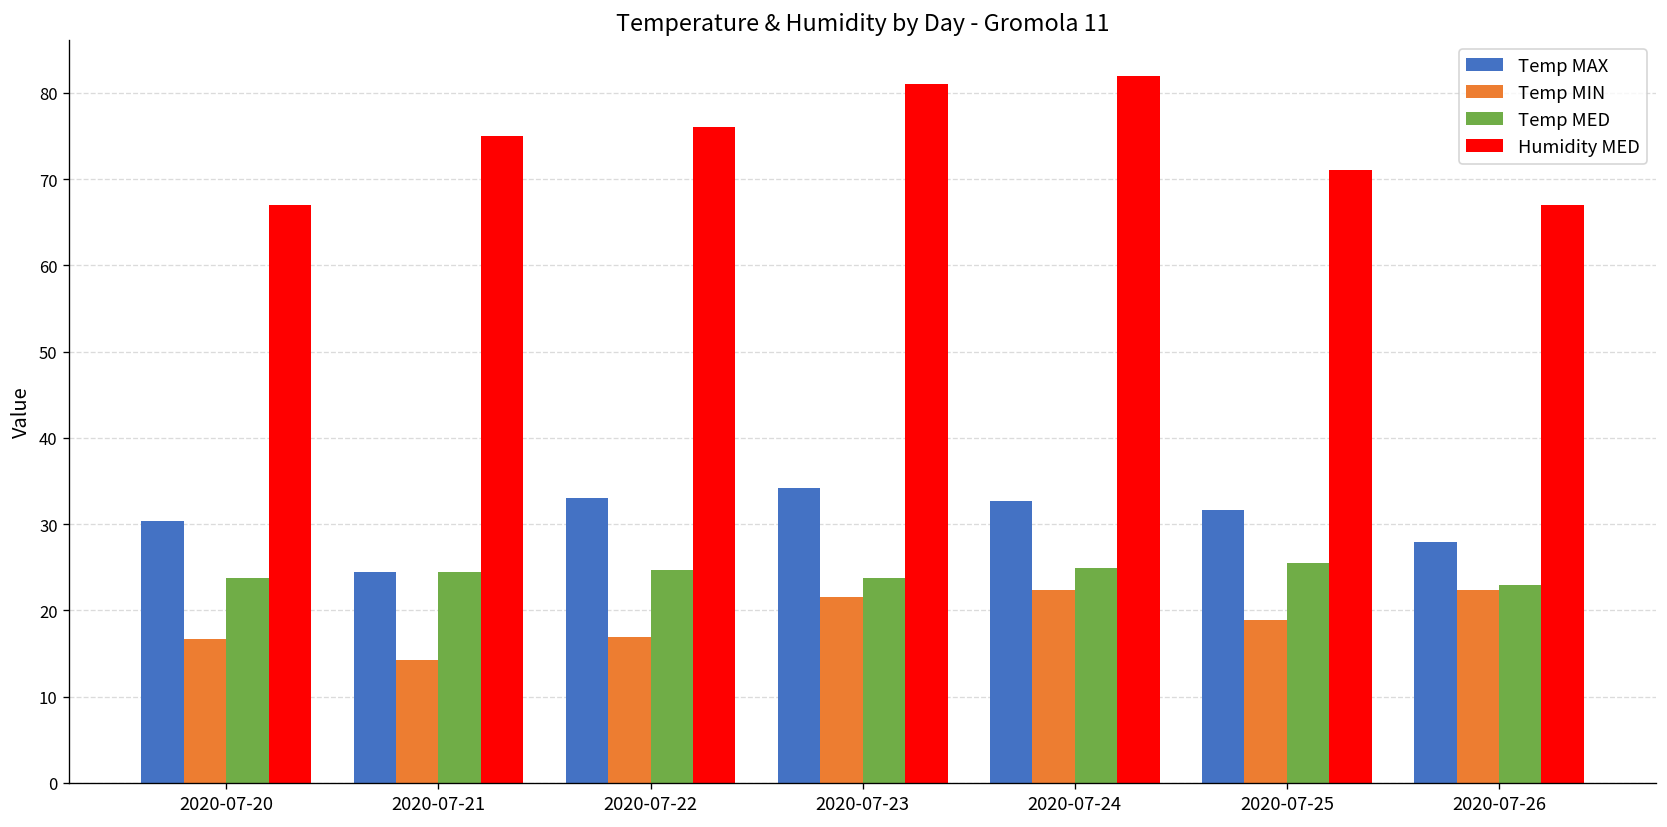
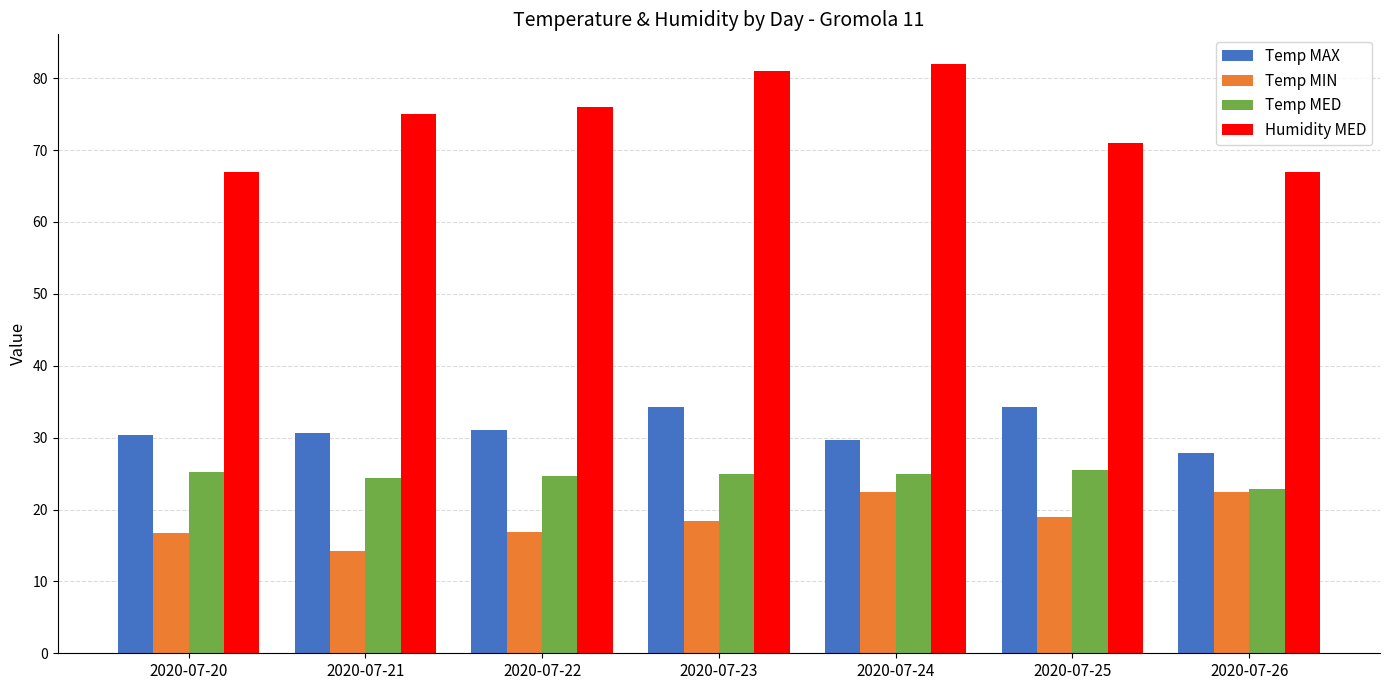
  {
    "Temp MAX": {
      "2020-07-20": 30,
-     "2020-07-21": 25,
-     "2020-07-22": 33,
+     "2020-07-21": 31,
+     "2020-07-22": 31,
      "2020-07-23": 34,
-     "2020-07-24": 33,
-     "2020-07-25": 32,
+     "2020-07-24": 30,
+     "2020-07-25": 34,
      "2020-07-26": 28
    },
    "Temp MIN": {
      "2020-07-20": 17,
      "2020-07-21": 14,
      "2020-07-22": 17,
-     "2020-07-23": 22,
+     "2020-07-23": 18,
      "2020-07-24": 22,
      "2020-07-25": 19,
      "2020-07-26": 22
    },
    "Temp MED": {
-     "2020-07-20": 24,
+     "2020-07-20": 25,
      "2020-07-21": 24,
      "2020-07-22": 25,
-     "2020-07-23": 24,
+     "2020-07-23": 25,
      "2020-07-24": 25,
      "2020-07-25": 26,
      "2020-07-26": 23
    },
    "Humidity MED": {
      "2020-07-20": 67,
      "2020-07-21": 75,
      "2020-07-22": 76,
      "2020-07-23": 81,
      "2020-07-24": 82,
      "2020-07-25": 71,
      "2020-07-26": 67
    }
  }
